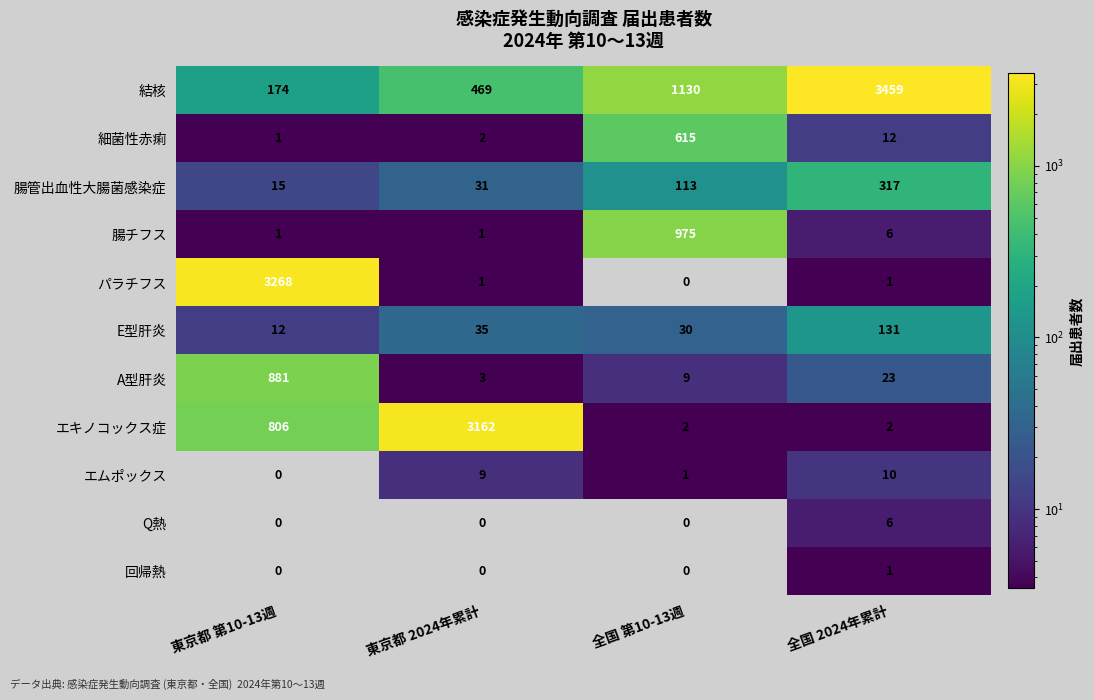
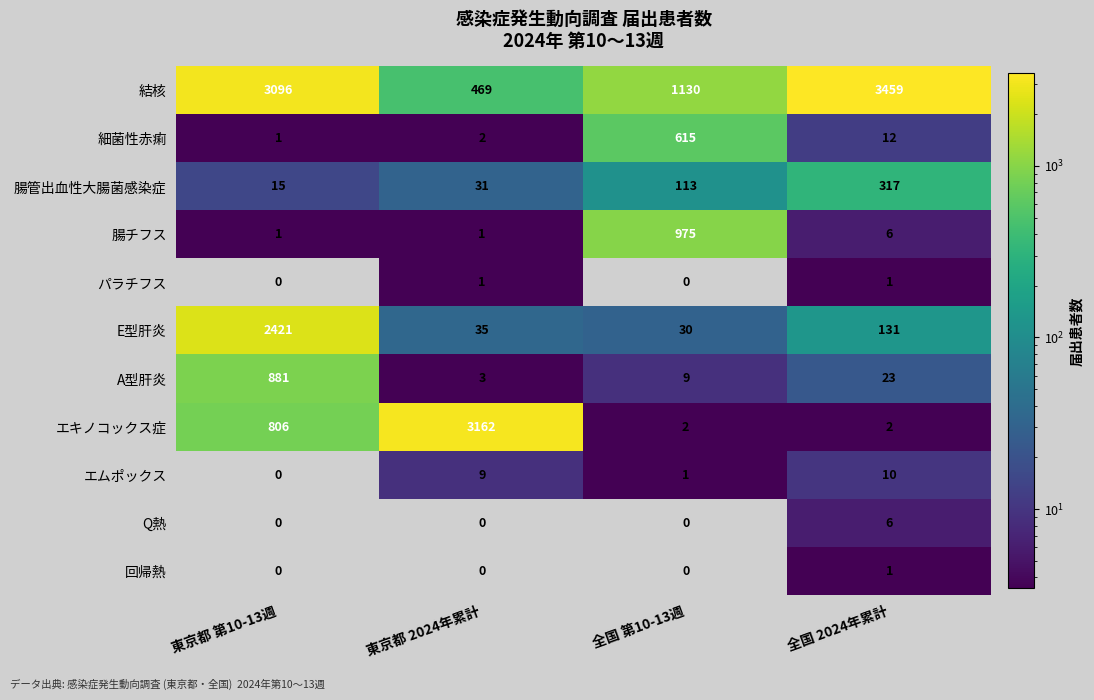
  {
    "結核": {
-     "東京都 第10-13週": 174,
+     "東京都 第10-13週": 3096,
      "東京都 2024年累計": 469,
      "全国 第10-13週": 1130,
      "全国 2024年累計": 3459
    },
    "細菌性赤痢": {
      "東京都 第10-13週": 1,
      "東京都 2024年累計": 2,
      "全国 第10-13週": 615,
      "全国 2024年累計": 12
    },
    "腸管出血性大腸菌感染症": {
      "東京都 第10-13週": 15,
      "東京都 2024年累計": 31,
      "全国 第10-13週": 113,
      "全国 2024年累計": 317
    },
    "腸チフス": {
      "東京都 第10-13週": 1,
      "東京都 2024年累計": 1,
      "全国 第10-13週": 975,
      "全国 2024年累計": 6
    },
    "パラチフス": {
-     "東京都 第10-13週": 3268,
+     "東京都 第10-13週": 0,
      "東京都 2024年累計": 1,
      "全国 第10-13週": 0,
      "全国 2024年累計": 1
    },
    "E型肝炎": {
-     "東京都 第10-13週": 12,
+     "東京都 第10-13週": 2421,
      "東京都 2024年累計": 35,
      "全国 第10-13週": 30,
      "全国 2024年累計": 131
    },
    "A型肝炎": {
      "東京都 第10-13週": 881,
      "東京都 2024年累計": 3,
      "全国 第10-13週": 9,
      "全国 2024年累計": 23
    },
    "エキノコックス症": {
      "東京都 第10-13週": 806,
      "東京都 2024年累計": 3162,
      "全国 第10-13週": 2,
      "全国 2024年累計": 2
    },
    "エムポックス": {
      "東京都 第10-13週": 0,
      "東京都 2024年累計": 9,
      "全国 第10-13週": 1,
      "全国 2024年累計": 10
    },
    "Q熱": {
      "東京都 第10-13週": 0,
      "東京都 2024年累計": 0,
      "全国 第10-13週": 0,
      "全国 2024年累計": 6
    },
    "回帰熱": {
      "東京都 第10-13週": 0,
      "東京都 2024年累計": 0,
      "全国 第10-13週": 0,
      "全国 2024年累計": 1
    }
  }
